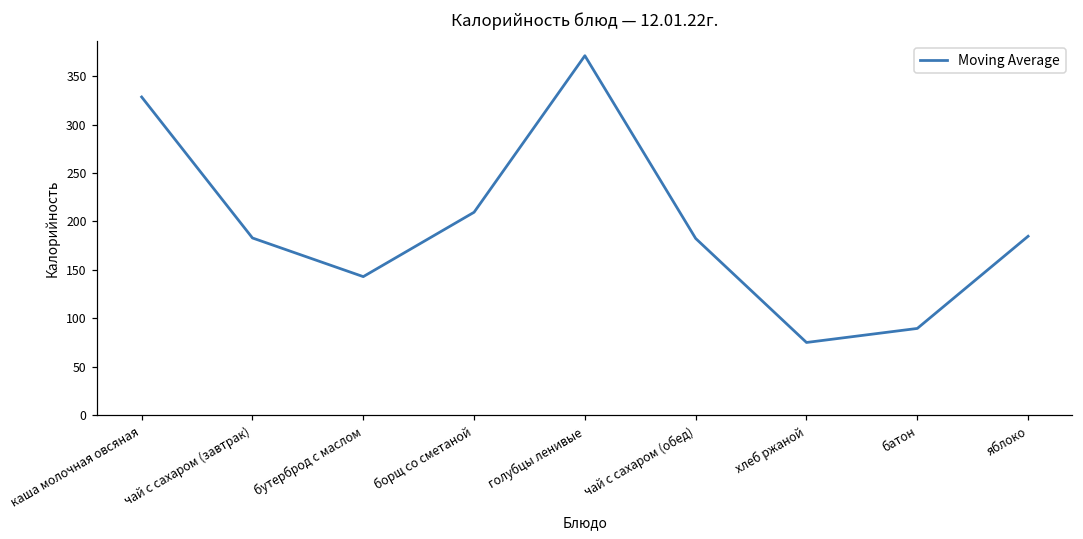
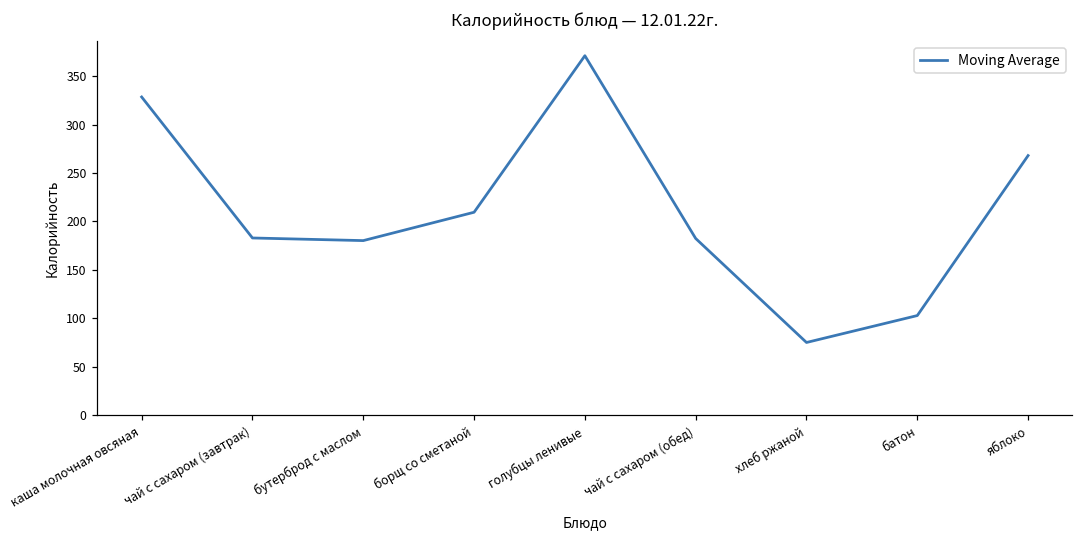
  {
    "каша молочная овсяная": 330,
    "чай с сахаром (завтрак)": 180,
-   "бутерброд с маслом": 140,
+   "бутерброд с маслом": 180,
    "борщ со сметаной": 210,
    "голубцы ленивые": 370,
    "чай с сахаром (обед)": 180,
    "хлеб ржаной": 80,
-   "батон": 90,
-   "яблоко": 180
+   "батон": 100,
+   "яблоко": 270
  }
